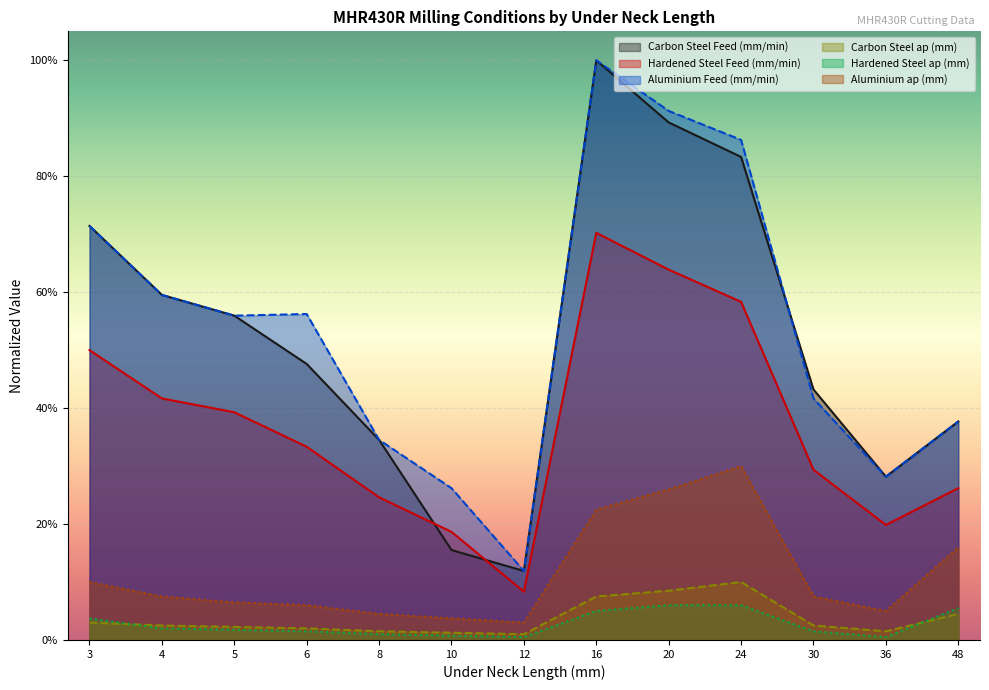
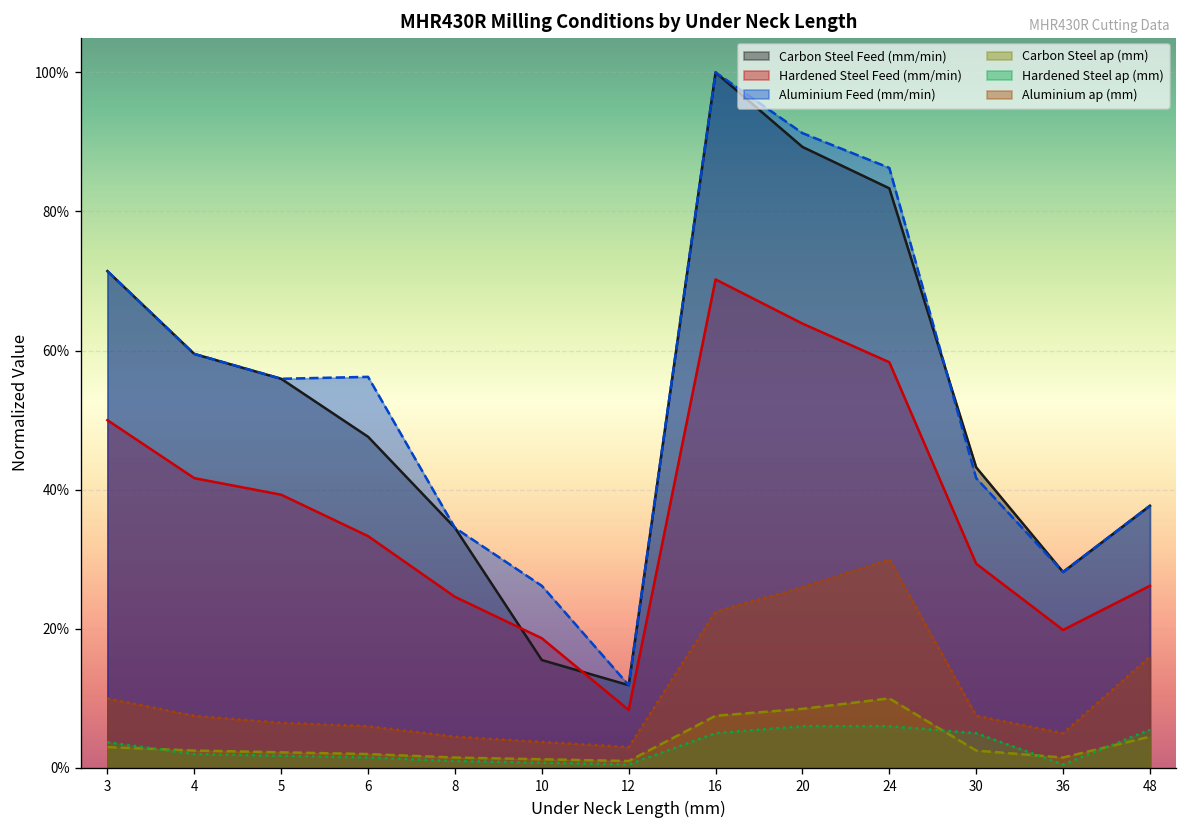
  {
    "Carbon Steel Feed (mm/min)": {
      "6": "48%",
      "10": "16%",
      "20": "89%",
      "24": "83%",
      "30": "43%"
    },
    "Aluminium Feed (mm/min)": {
      "6": "56%",
      "10": "26%",
      "20": "91%",
      "24": "86%",
      "30": "42%"
    },
    "Hardened Steel ap (mm)": {
      "3": "4%",
      "4": "2%",
      "5": "2%",
      "6": "2%",
      "8": "1%",
      "10": "1%",
      "12": "1%",
      "16": "5%",
      "20": "6%",
      "24": "6%",
-     "30": "2%",
+     "30": "5%",
      "36": "1%",
      "48": "6%"
    }
  }
